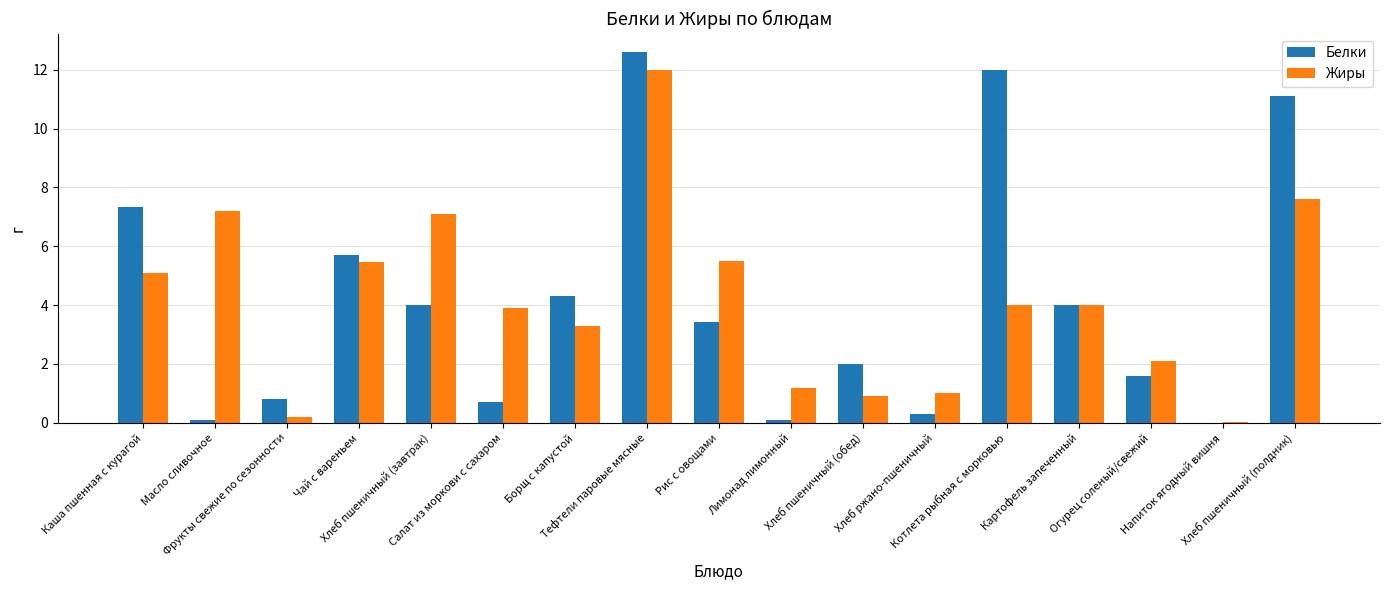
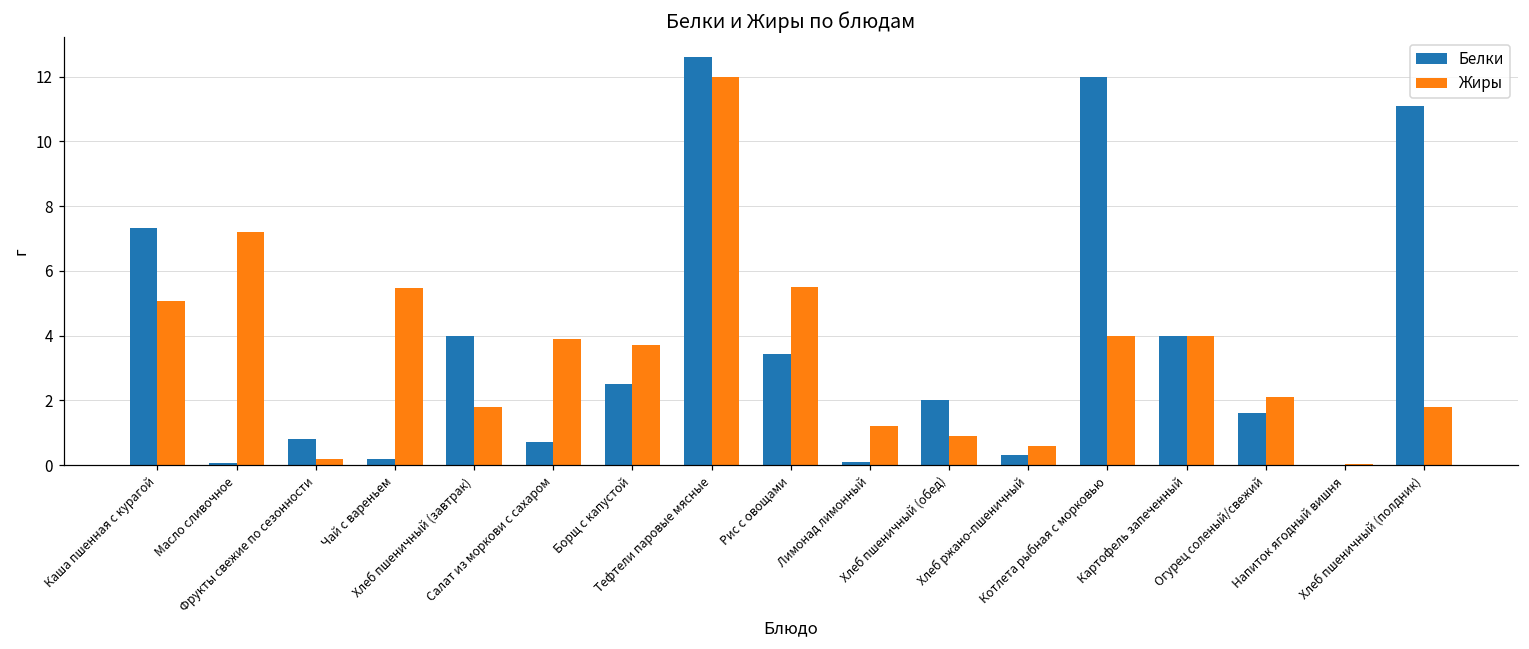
  {
    "Белки": {
      "Каша пшенная с курагой": 7.3,
      "Фрукты свежие по сезонности": 0.8,
-     "Чай с вареньем": 5.7,
+     "Чай с вареньем": 0.2,
      "Хлеб пшеничный (завтрак)": 4.0,
      "Салат из моркови с сахаром": 0.7,
-     "Борщ с капустой": 4.3,
+     "Борщ с капустой": 2.5,
      "Тефтели паровые мясные": 12.6,
      "Рис с овощами": 3.4,
      "Лимонад лимонный": 0.1,
      "Хлеб пшеничный (обед)": 2.0,
      "Хлеб ржано-пшеничный": 0.3,
      "Котлета рыбная с морковью": 12.0,
      "Картофель запеченный": 4.0,
      "Огурец соленый/свежий": 1.6,
      "Хлеб пшеничный (полдник)": 11.1
    },
    "Жиры": {
      "Каша пшенная с курагой": 5.1,
      "Масло сливочное": 7.2,
      "Фрукты свежие по сезонности": 0.2,
      "Чай с вареньем": 5.5,
-     "Хлеб пшеничный (завтрак)": 7.1,
+     "Хлеб пшеничный (завтрак)": 1.8,
      "Салат из моркови с сахаром": 3.9,
-     "Борщ с капустой": 3.3,
+     "Борщ с капустой": 3.7,
      "Тефтели паровые мясные": 12.0,
      "Рис с овощами": 5.5,
      "Лимонад лимонный": 1.2,
      "Хлеб пшеничный (обед)": 0.9,
-     "Хлеб ржано-пшеничный": 1.0,
+     "Хлеб ржано-пшеничный": 0.6,
      "Котлета рыбная с морковью": 4.0,
      "Картофель запеченный": 4.0,
      "Огурец соленый/свежий": 2.1,
-     "Хлеб пшеничный (полдник)": 7.6
+     "Хлеб пшеничный (полдник)": 1.8
    }
  }
